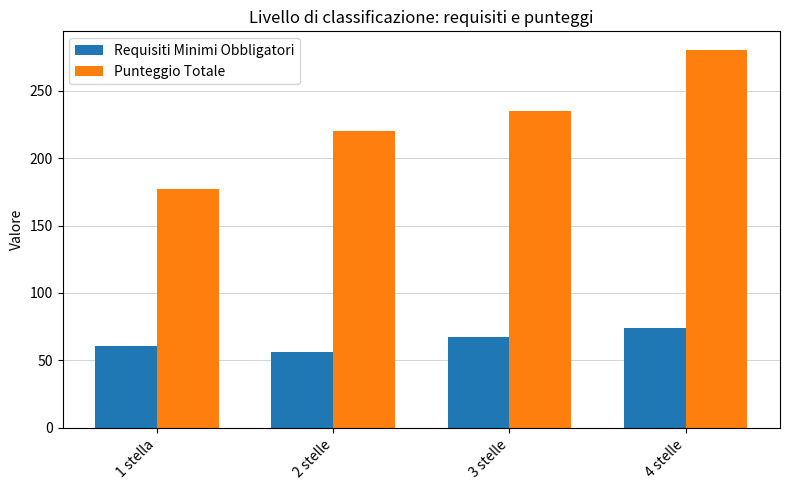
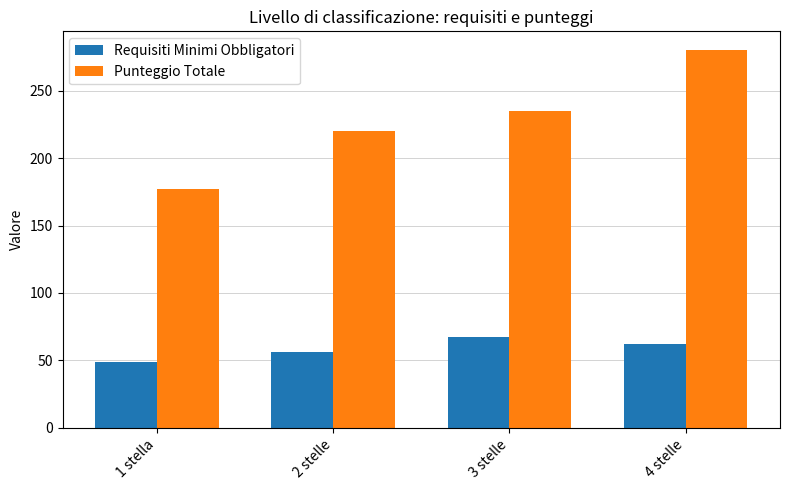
  {
    "Requisiti Minimi Obbligatori": {
-     "1 stella": 61,
+     "1 stella": 49,
      "2 stelle": 56,
      "3 stelle": 67,
-     "4 stelle": 74
+     "4 stelle": 62
    },
    "Punteggio Totale": {
      "1 stella": 177,
      "2 stelle": 220,
      "3 stelle": 235,
      "4 stelle": 280
    }
  }
